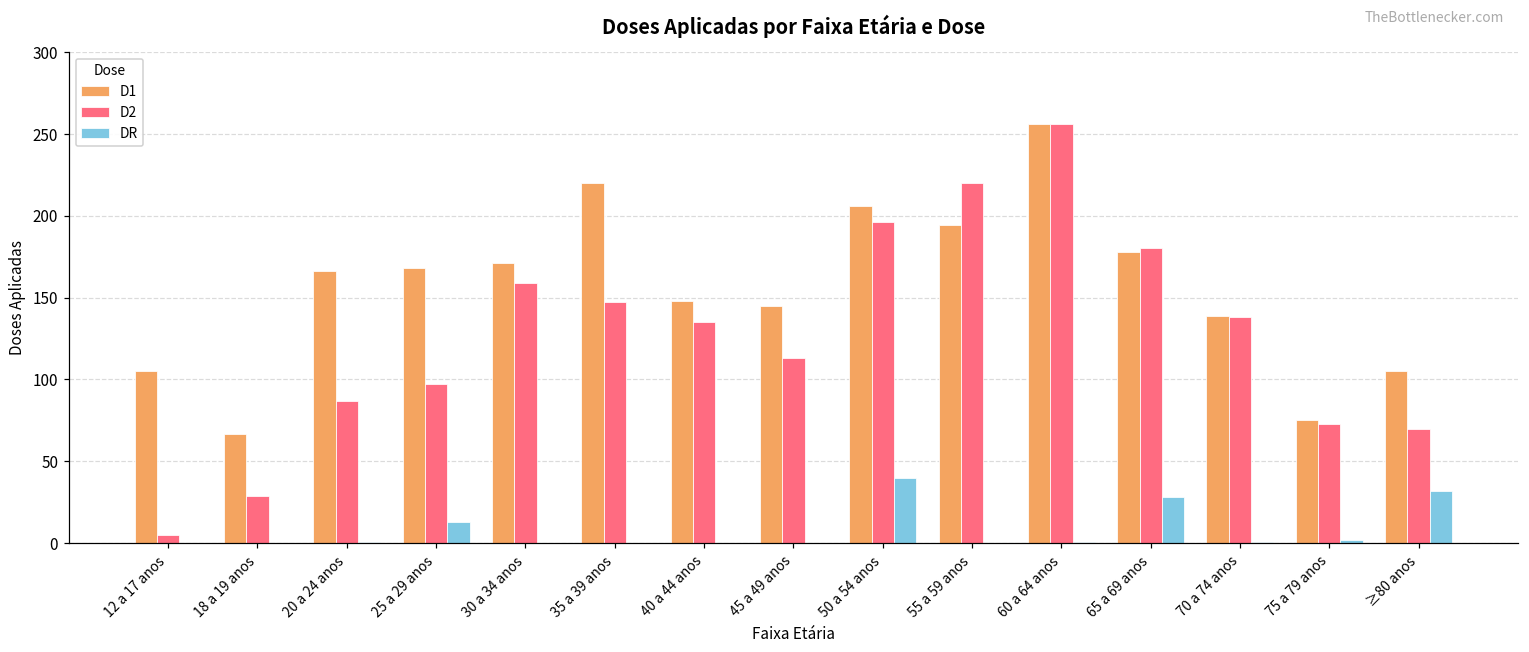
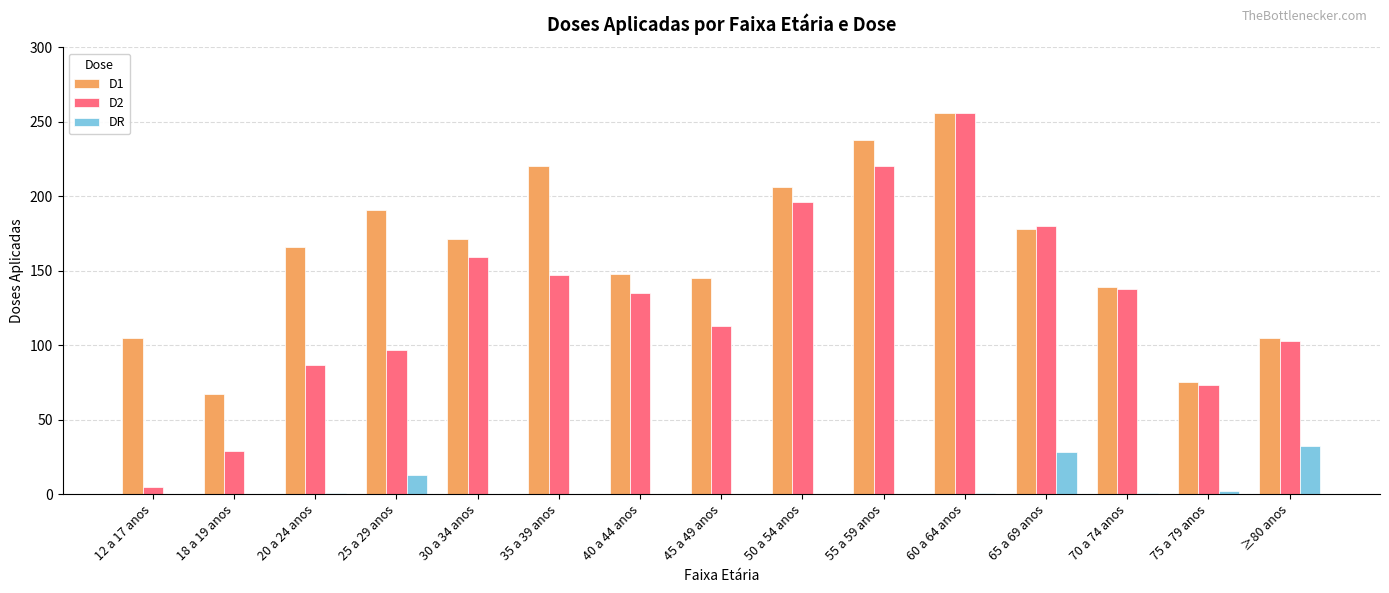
  {
    "D1": {
      "12 a 17 anos": 105,
      "18 a 19 anos": 67,
      "20 a 24 anos": 166,
-     "25 a 29 anos": 168,
+     "25 a 29 anos": 191,
      "30 a 34 anos": 171,
      "35 a 39 anos": 220,
      "40 a 44 anos": 148,
      "45 a 49 anos": 145,
      "50 a 54 anos": 206,
-     "55 a 59 anos": 194,
+     "55 a 59 anos": 238,
      "60 a 64 anos": 256,
      "65 a 69 anos": 178,
      "70 a 74 anos": 139,
      "75 a 79 anos": 75,
      "≥80 anos": 105
    },
    "D2": {
      "12 a 17 anos": 5,
      "18 a 19 anos": 29,
      "20 a 24 anos": 87,
      "25 a 29 anos": 97,
      "30 a 34 anos": 159,
      "35 a 39 anos": 147,
      "40 a 44 anos": 135,
      "45 a 49 anos": 113,
      "50 a 54 anos": 196,
      "55 a 59 anos": 220,
      "60 a 64 anos": 256,
      "65 a 69 anos": 180,
      "70 a 74 anos": 138,
      "75 a 79 anos": 73,
-     "≥80 anos": 70
+     "≥80 anos": 103
    },
    "DR": {
      "12 a 17 anos": 0,
      "18 a 19 anos": 0,
      "25 a 29 anos": 13,
      "30 a 34 anos": 0,
      "35 a 39 anos": 0,
      "40 a 44 anos": 0,
      "45 a 49 anos": 0,
-     "50 a 54 anos": 40,
+     "50 a 54 anos": 0,
      "55 a 59 anos": 0,
      "65 a 69 anos": 28,
      "75 a 79 anos": 2,
      "≥80 anos": 32
    }
  }
